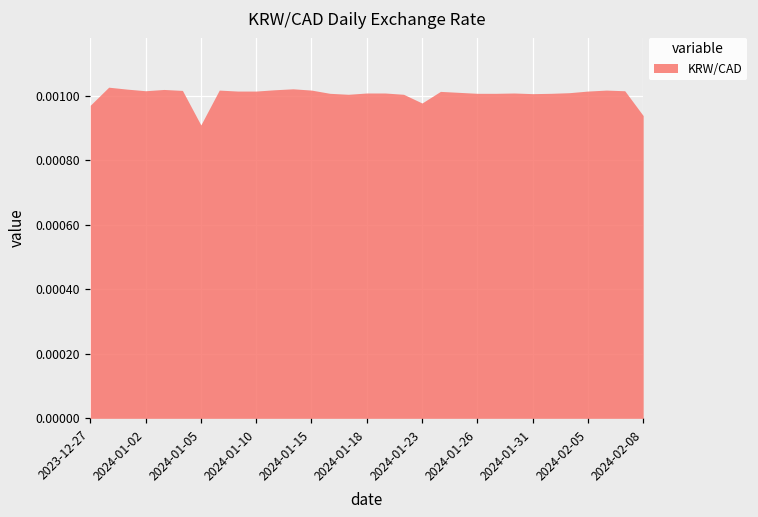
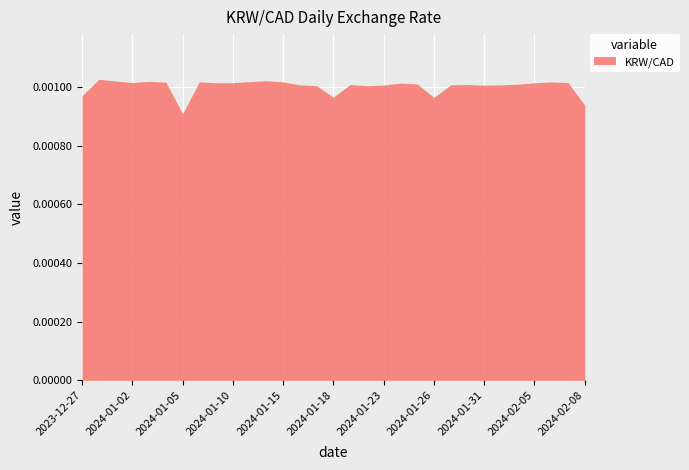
  {
    "2023-12-27": 0.00097,
    "2024-01-02": 0.00102,
    "2024-01-05": 0.00091,
    "2024-01-10": 0.00101,
    "2024-01-15": 0.00102,
-   "2024-01-18": 0.00101,
-   "2024-01-23": 0.00098,
-   "2024-01-26": 0.00101,
+   "2024-01-18": 0.00097,
+   "2024-01-23": 0.00101,
+   "2024-01-26": 0.00096,
    "2024-01-31": 0.00101,
    "2024-02-05": 0.00101,
    "2024-02-08": 0.00094
  }
